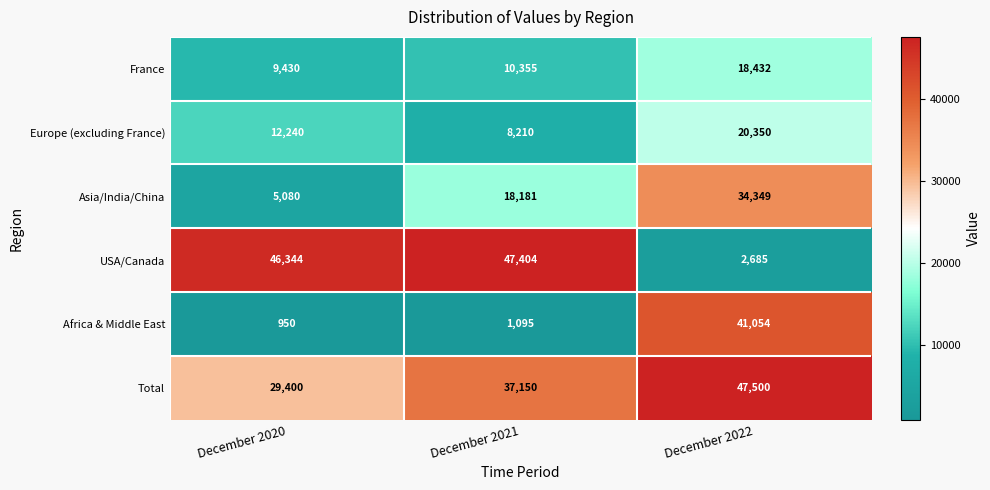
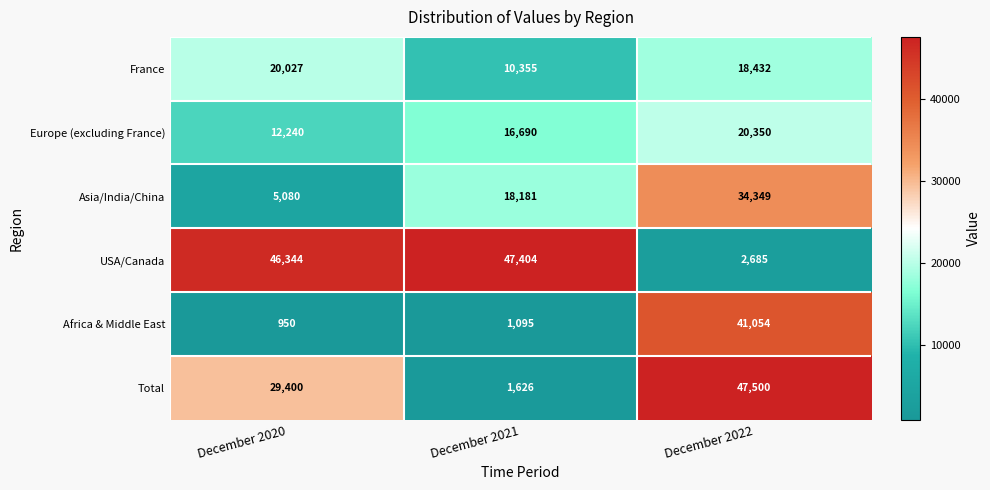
  {
    "France": {
-     "December 2020": "9,430",
+     "December 2020": "20,027",
      "December 2021": "10,355",
      "December 2022": "18,432"
    },
    "Europe (excluding France)": {
      "December 2020": "12,240",
-     "December 2021": "8,210",
+     "December 2021": "16,690",
      "December 2022": "20,350"
    },
    "Asia/India/China": {
      "December 2020": "5,080",
      "December 2021": "18,181",
      "December 2022": "34,349"
    },
    "USA/Canada": {
      "December 2020": "46,344",
      "December 2021": "47,404",
      "December 2022": "2,685"
    },
    "Africa & Middle East": {
      "December 2020": "950",
      "December 2021": "1,095",
      "December 2022": "41,054"
    },
    "Total": {
      "December 2020": "29,400",
-     "December 2021": "37,150",
+     "December 2021": "1,626",
      "December 2022": "47,500"
    }
  }
